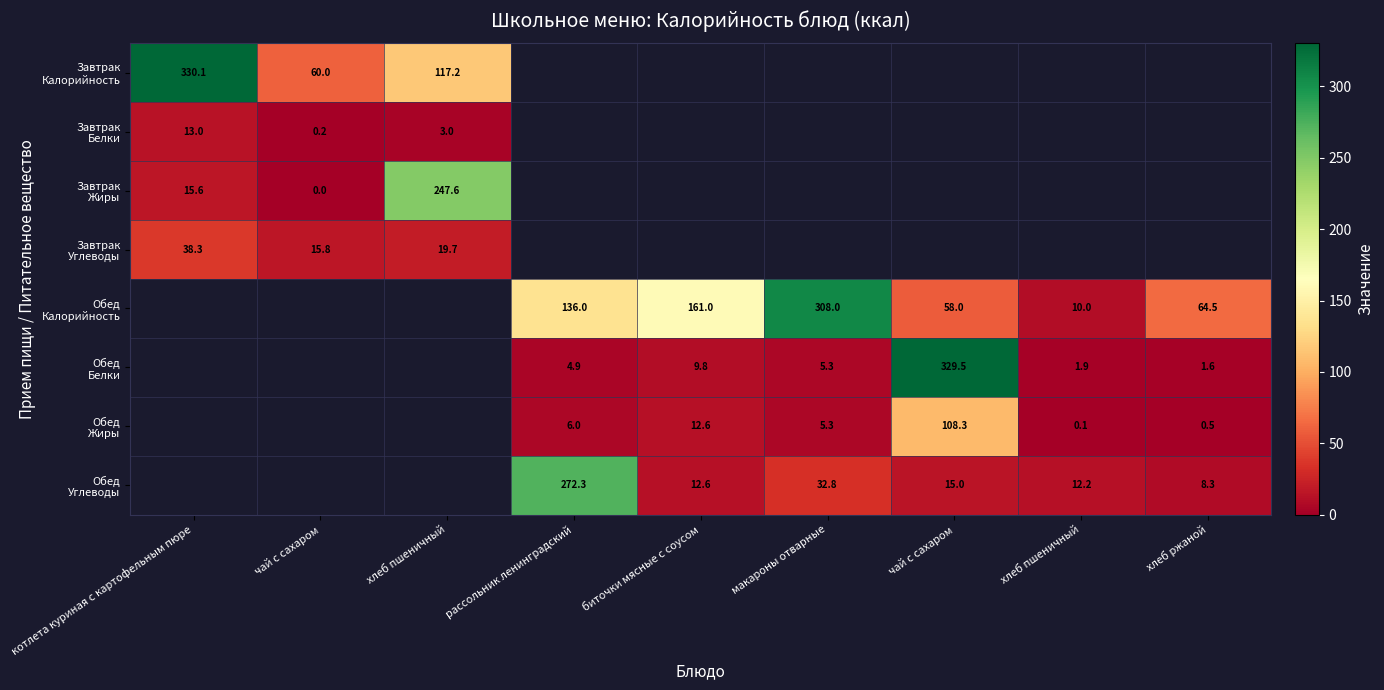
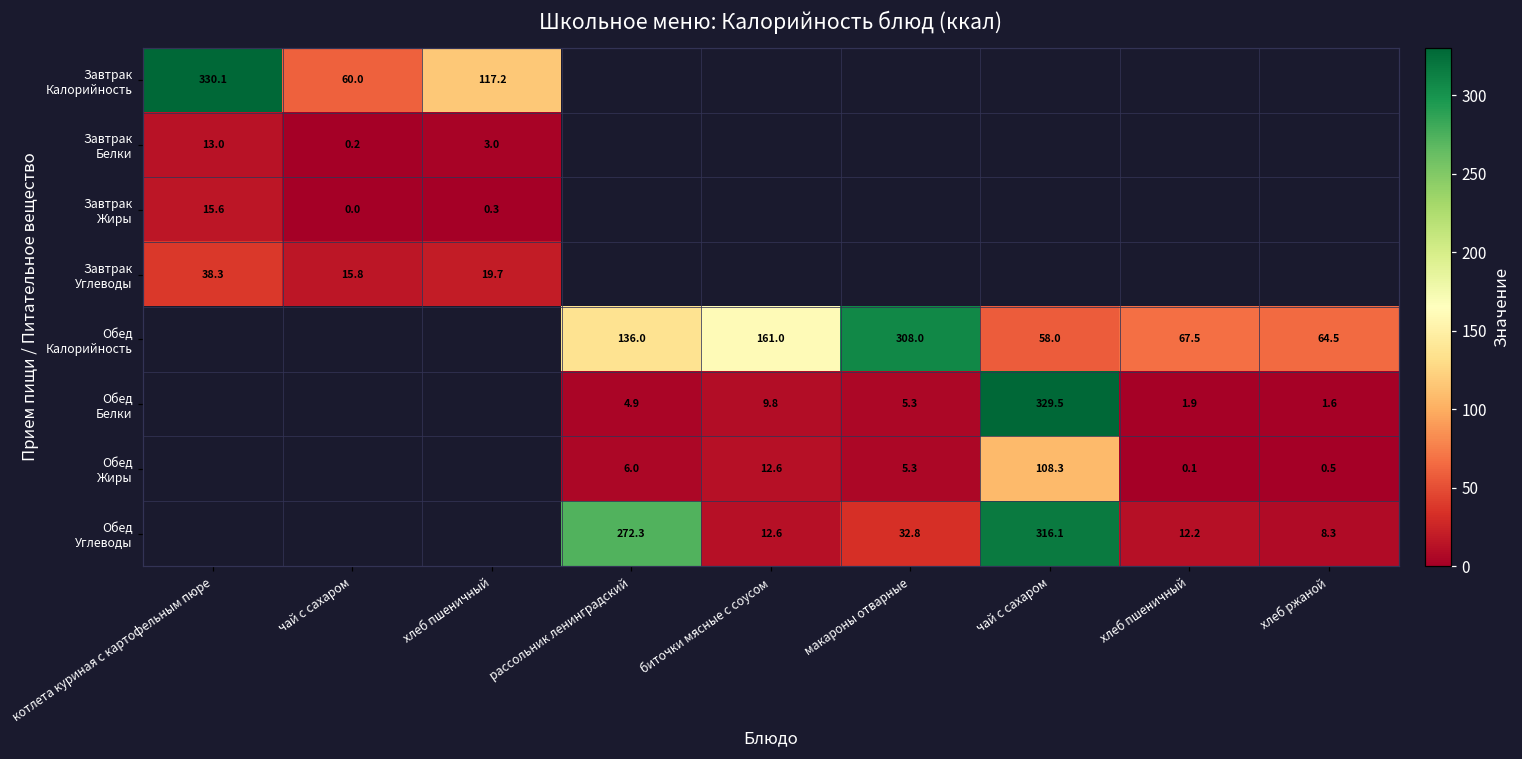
  {
    "Завтрак Калорийность": {
      "котлета куриная с картофельным пюре": 330.1,
      "чай с сахаром": 60.0,
      "хлеб пшеничный": 117.2
    },
    "Завтрак Белки": {
      "котлета куриная с картофельным пюре": 13.0,
      "чай с сахаром": 0.2,
      "хлеб пшеничный": 3.0
    },
    "Завтрак Жиры": {
      "котлета куриная с картофельным пюре": 15.6,
      "чай с сахаром": 0.0,
-     "хлеб пшеничный": 247.6
+     "хлеб пшеничный": 0.3
    },
    "Завтрак Углеводы": {
      "котлета куриная с картофельным пюре": 38.3,
      "чай с сахаром": 15.8,
      "хлеб пшеничный": 19.7
    },
    "Обед Калорийность": {
      "рассольник ленинградский": 136.0,
      "биточки мясные с соусом": 161.0,
      "макароны отварные": 308.0,
      "чай с сахаром": 58.0,
-     "хлеб пшеничный": 10.0,
+     "хлеб пшеничный": 67.5,
      "хлеб ржаной": 64.5
    },
    "Обед Белки": {
      "рассольник ленинградский": 4.9,
      "биточки мясные с соусом": 9.8,
      "макароны отварные": 5.3,
      "чай с сахаром": 329.5,
      "хлеб пшеничный": 1.9,
      "хлеб ржаной": 1.6
    },
    "Обед Жиры": {
      "рассольник ленинградский": 6.0,
      "биточки мясные с соусом": 12.6,
      "макароны отварные": 5.3,
      "чай с сахаром": 108.3,
      "хлеб пшеничный": 0.1,
      "хлеб ржаной": 0.5
    },
    "Обед Углеводы": {
      "рассольник ленинградский": 272.3,
      "биточки мясные с соусом": 12.6,
      "макароны отварные": 32.8,
-     "чай с сахаром": 15.0,
+     "чай с сахаром": 316.1,
      "хлеб пшеничный": 12.2,
      "хлеб ржаной": 8.3
    }
  }
